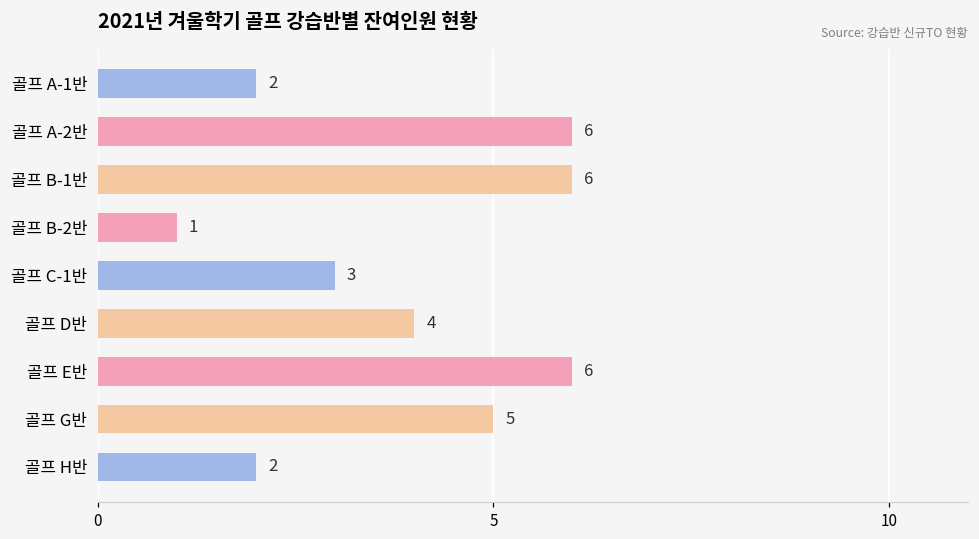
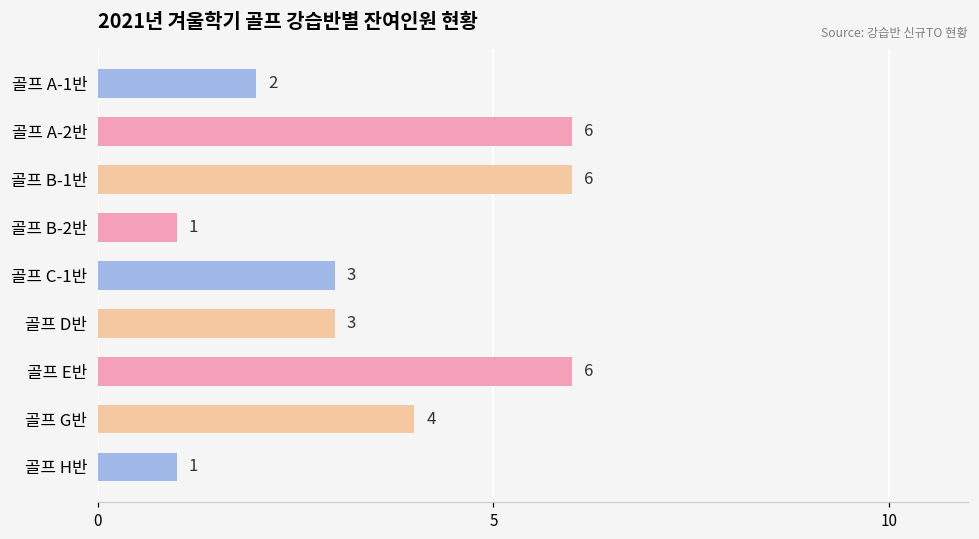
  {
    "골프 A-1반": 2,
    "골프 A-2반": 6,
    "골프 B-1반": 6,
    "골프 B-2반": 1,
    "골프 C-1반": 3,
-   "골프 D반": 4,
+   "골프 D반": 3,
    "골프 E반": 6,
-   "골프 G반": 5,
-   "골프 H반": 2
+   "골프 G반": 4,
+   "골프 H반": 1
  }
